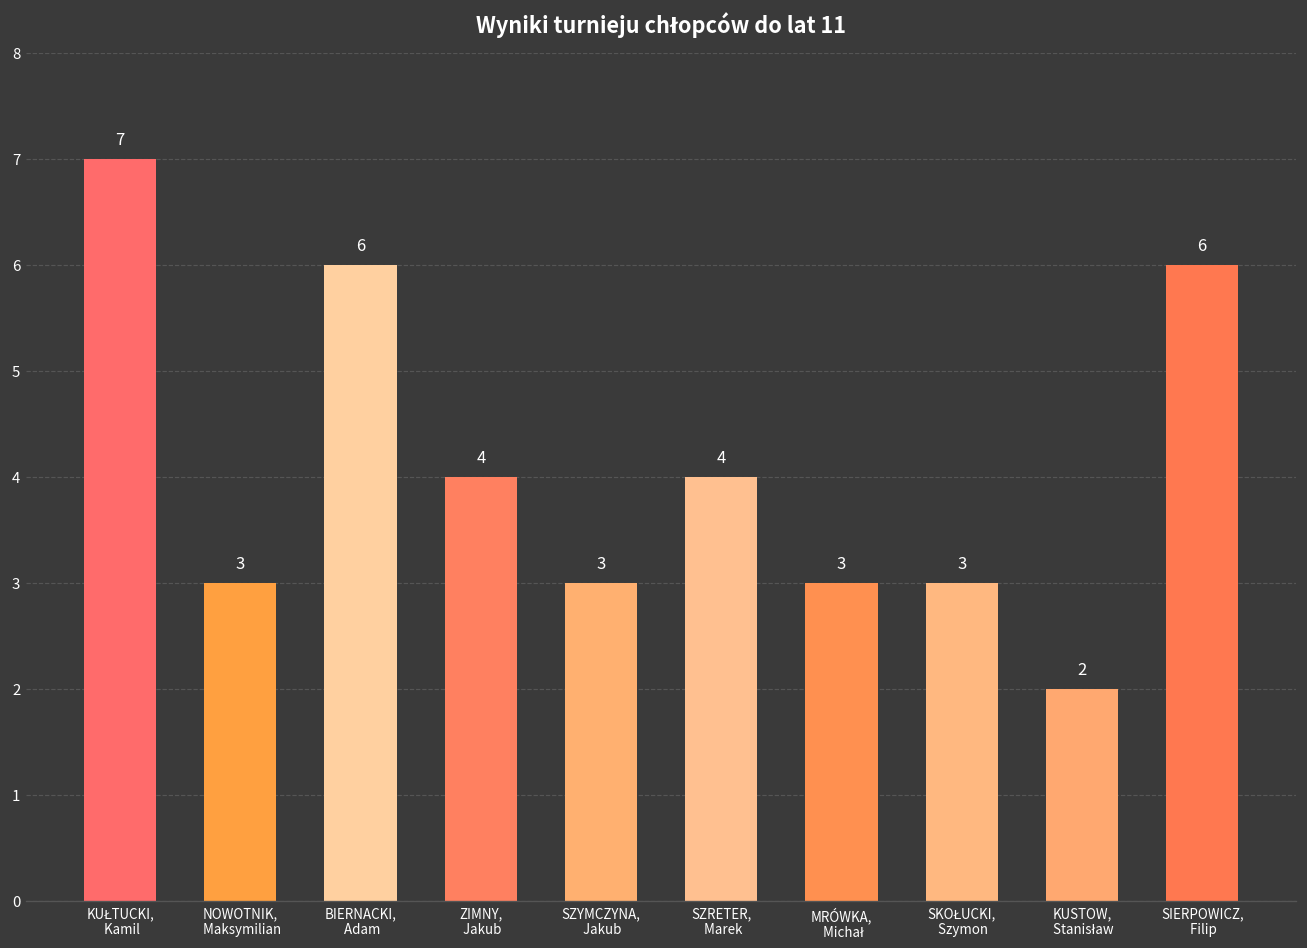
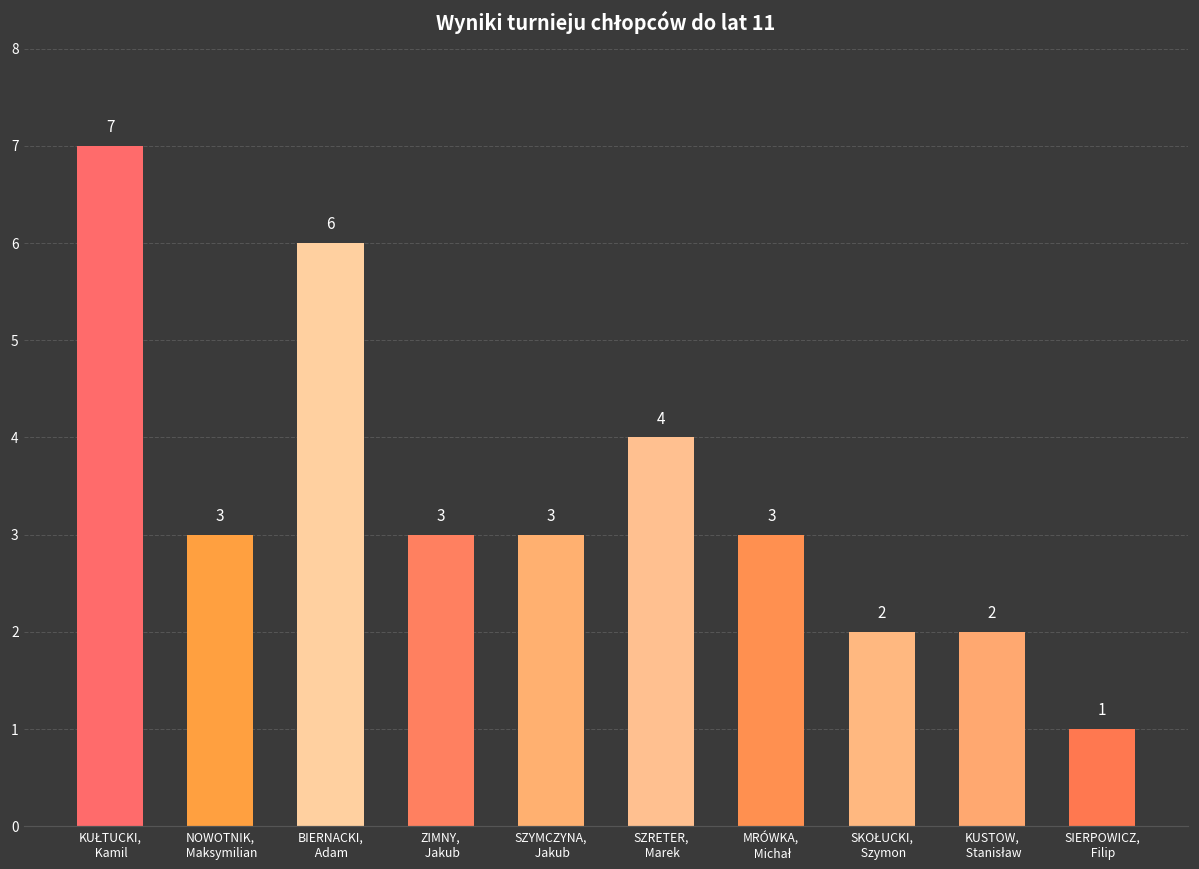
  {
    "KUŁTUCKI, Kamil": 7,
    "NOWOTNIK, Maksymilian": 3,
    "BIERNACKI, Adam": 6,
-   "ZIMNY, Jakub": 4,
+   "ZIMNY, Jakub": 3,
    "SZYMCZYNA, Jakub": 3,
    "SZRETER, Marek": 4,
    "MRÓWKA, Michał": 3,
-   "SKOŁUCKI, Szymon": 3,
+   "SKOŁUCKI, Szymon": 2,
    "KUSTOW, Stanisław": 2,
-   "SIERPOWICZ, Filip": 6
+   "SIERPOWICZ, Filip": 1
  }
